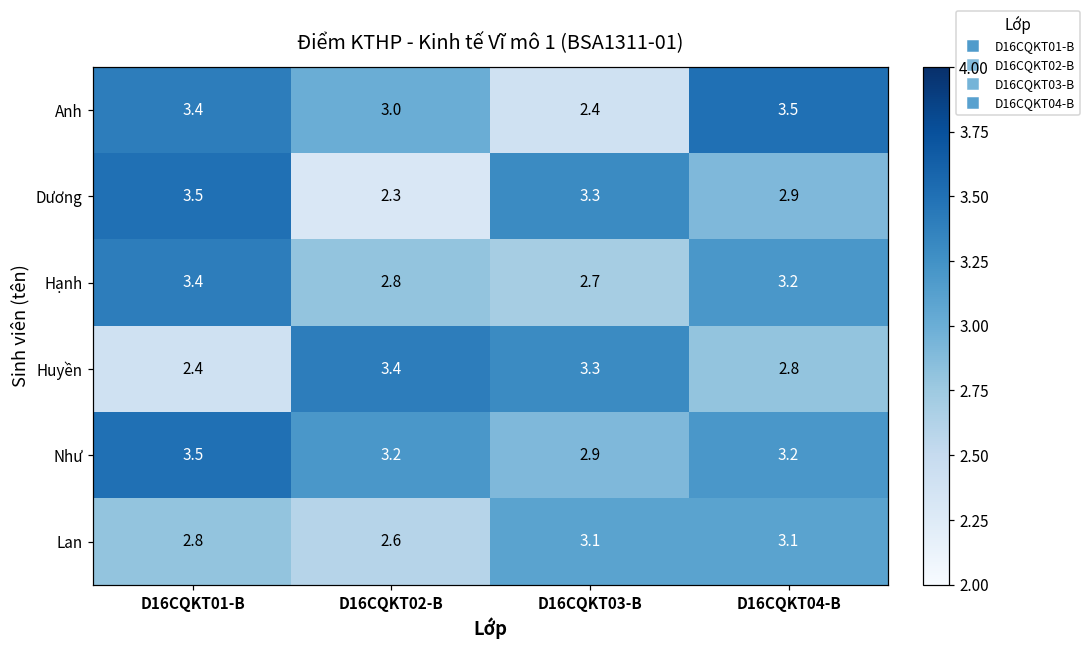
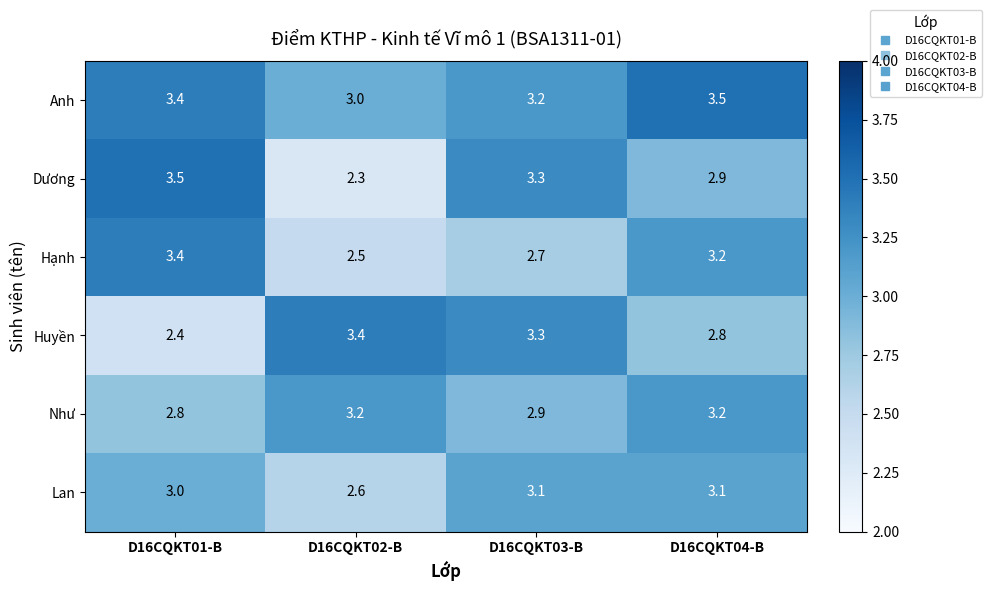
  {
    "Anh": {
      "D16CQKT01-B": 3.4,
      "D16CQKT02-B": 3.0,
-     "D16CQKT03-B": 2.4,
+     "D16CQKT03-B": 3.2,
      "D16CQKT04-B": 3.5
    },
    "Dương": {
      "D16CQKT01-B": 3.5,
      "D16CQKT02-B": 2.3,
      "D16CQKT03-B": 3.3,
      "D16CQKT04-B": 2.9
    },
    "Hạnh": {
      "D16CQKT01-B": 3.4,
-     "D16CQKT02-B": 2.8,
+     "D16CQKT02-B": 2.5,
      "D16CQKT03-B": 2.7,
      "D16CQKT04-B": 3.2
    },
    "Huyền": {
      "D16CQKT01-B": 2.4,
      "D16CQKT02-B": 3.4,
      "D16CQKT03-B": 3.3,
      "D16CQKT04-B": 2.8
    },
    "Như": {
-     "D16CQKT01-B": 3.5,
+     "D16CQKT01-B": 2.8,
      "D16CQKT02-B": 3.2,
      "D16CQKT03-B": 2.9,
      "D16CQKT04-B": 3.2
    },
    "Lan": {
-     "D16CQKT01-B": 2.8,
+     "D16CQKT01-B": 3.0,
      "D16CQKT02-B": 2.6,
      "D16CQKT03-B": 3.1,
      "D16CQKT04-B": 3.1
    }
  }
